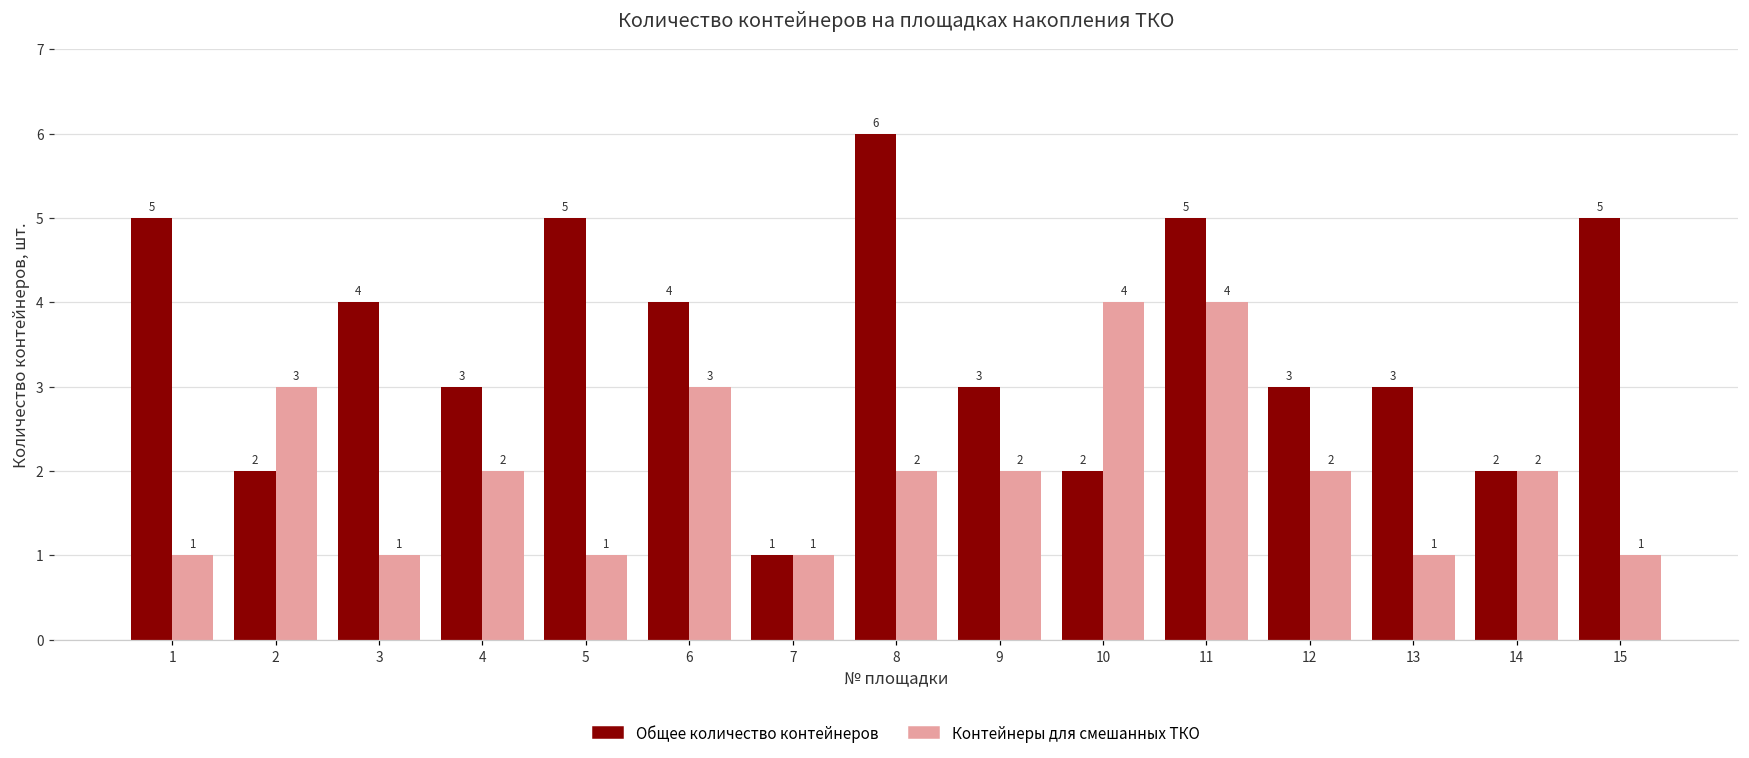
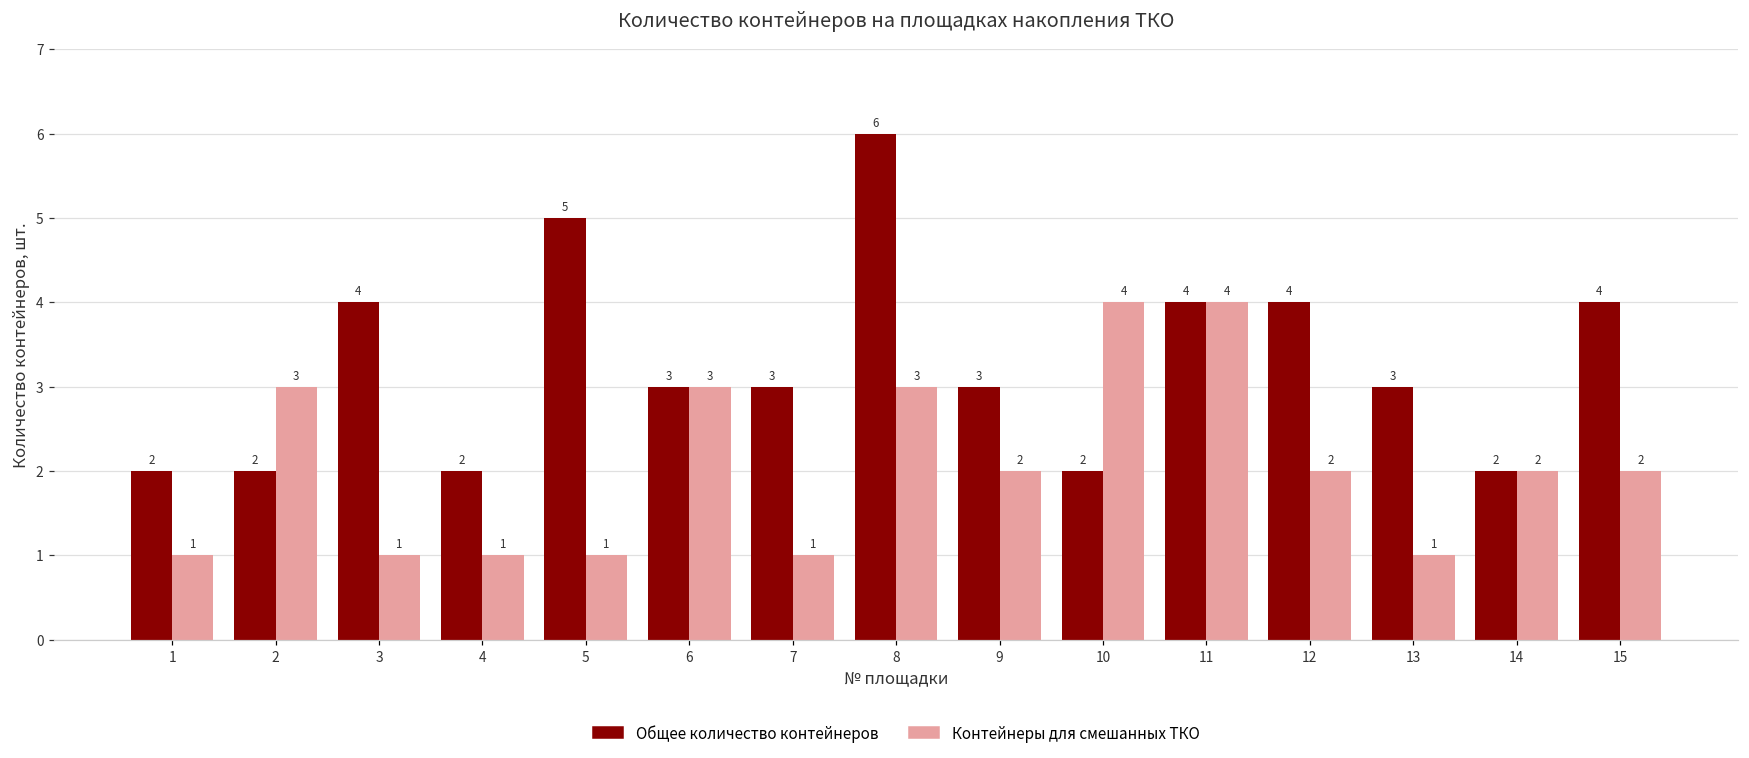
  {
    "Общее количество контейнеров": {
-     "1": 5,
+     "1": 2,
      "2": 2,
      "3": 4,
-     "4": 3,
+     "4": 2,
      "5": 5,
-     "6": 4,
-     "7": 1,
+     "6": 3,
+     "7": 3,
      "8": 6,
      "9": 3,
      "10": 2,
-     "11": 5,
-     "12": 3,
+     "11": 4,
+     "12": 4,
      "13": 3,
      "14": 2,
-     "15": 5
+     "15": 4
    },
    "Контейнеры для смешанных ТКО": {
      "1": 1,
      "2": 3,
      "3": 1,
-     "4": 2,
+     "4": 1,
      "5": 1,
      "6": 3,
      "7": 1,
-     "8": 2,
+     "8": 3,
      "9": 2,
      "10": 4,
      "11": 4,
      "12": 2,
      "13": 1,
      "14": 2,
-     "15": 1
+     "15": 2
    }
  }
